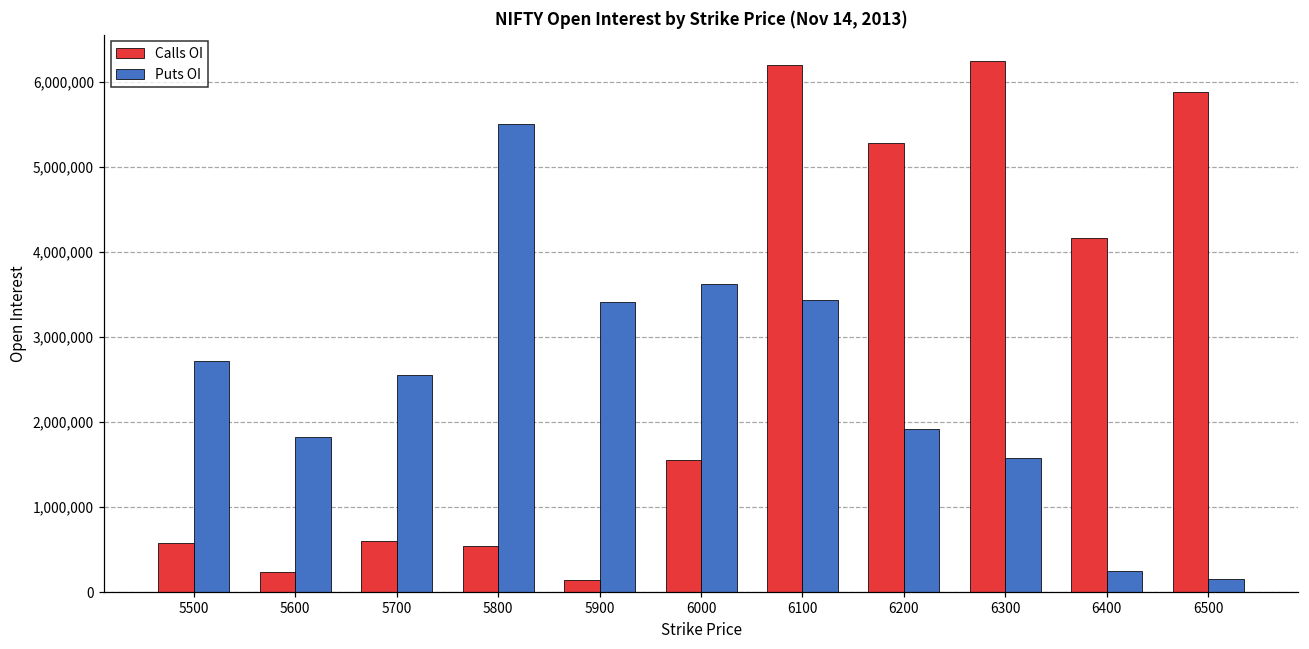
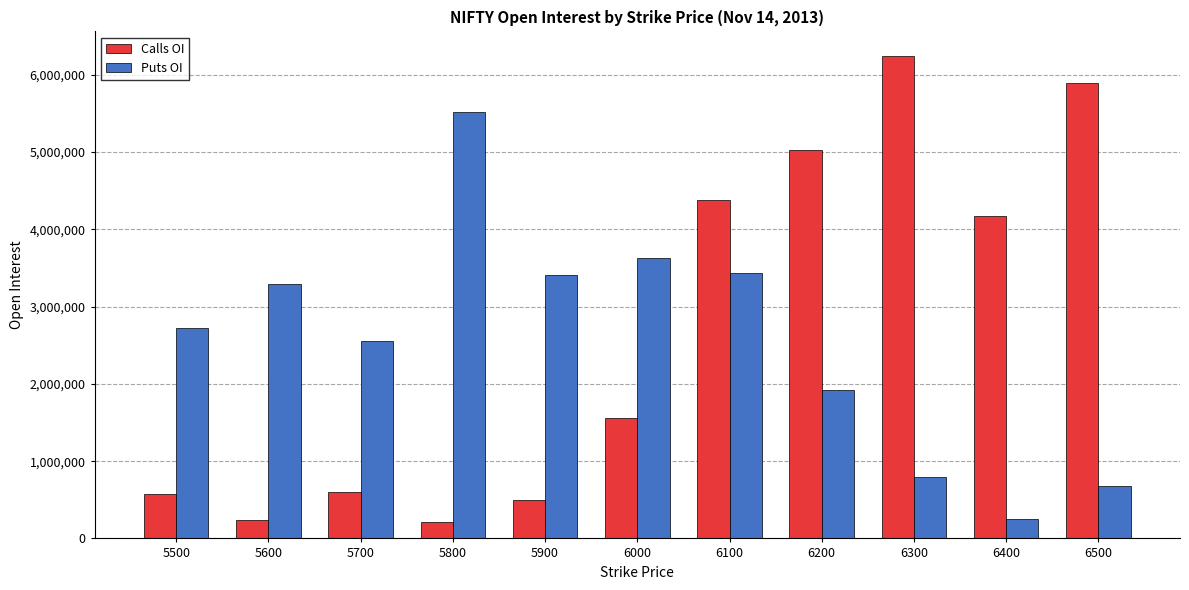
  {
    "Calls OI": {
      "5500": "600,000",
      "5600": "200,000",
      "5700": "600,000",
-     "5800": "500,000",
-     "5900": "100,000",
+     "5800": "200,000",
+     "5900": "500,000",
      "6000": "1,600,000",
-     "6100": "6,200,000",
-     "6200": "5,300,000",
+     "6100": "4,400,000",
+     "6200": "5,000,000",
      "6300": "6,200,000",
      "6400": "4,200,000",
      "6500": "5,900,000"
    },
    "Puts OI": {
      "5500": "2,700,000",
-     "5600": "1,800,000",
+     "5600": "3,300,000",
      "5700": "2,600,000",
      "5800": "5,500,000",
      "5900": "3,400,000",
      "6000": "3,600,000",
      "6100": "3,400,000",
      "6200": "1,900,000",
-     "6300": "1,600,000",
+     "6300": "800,000",
      "6400": "300,000",
-     "6500": "200,000"
+     "6500": "700,000"
    }
  }
